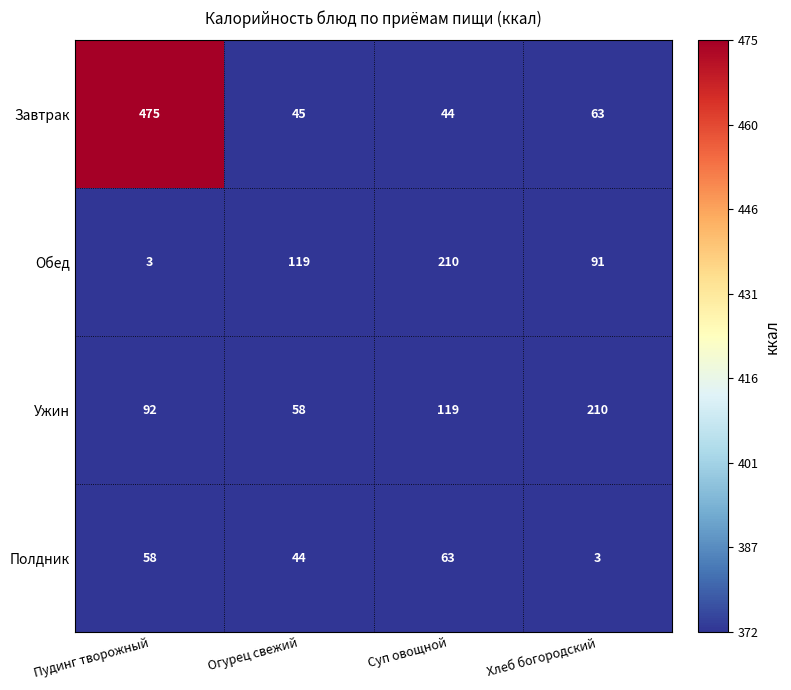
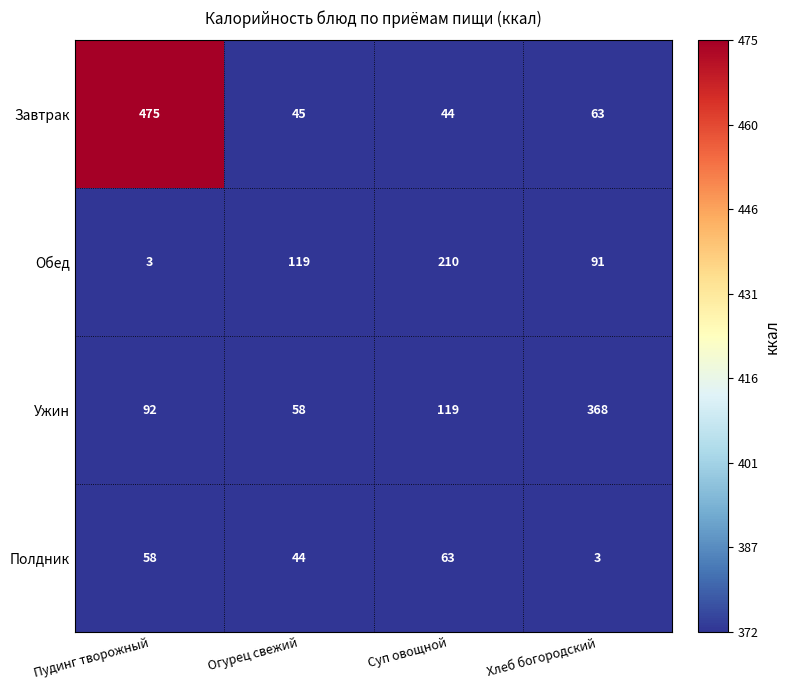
  {
    "Завтрак": {
      "Пудинг творожный": 475,
      "Огурец свежий": 45,
      "Суп овощной": 44,
      "Хлеб богородский": 63
    },
    "Обед": {
      "Пудинг творожный": 3,
      "Огурец свежий": 119,
      "Суп овощной": 210,
      "Хлеб богородский": 91
    },
    "Ужин": {
      "Пудинг творожный": 92,
      "Огурец свежий": 58,
      "Суп овощной": 119,
-     "Хлеб богородский": 210
+     "Хлеб богородский": 368
    },
    "Полдник": {
      "Пудинг творожный": 58,
      "Огурец свежий": 44,
      "Суп овощной": 63,
      "Хлеб богородский": 3
    }
  }
